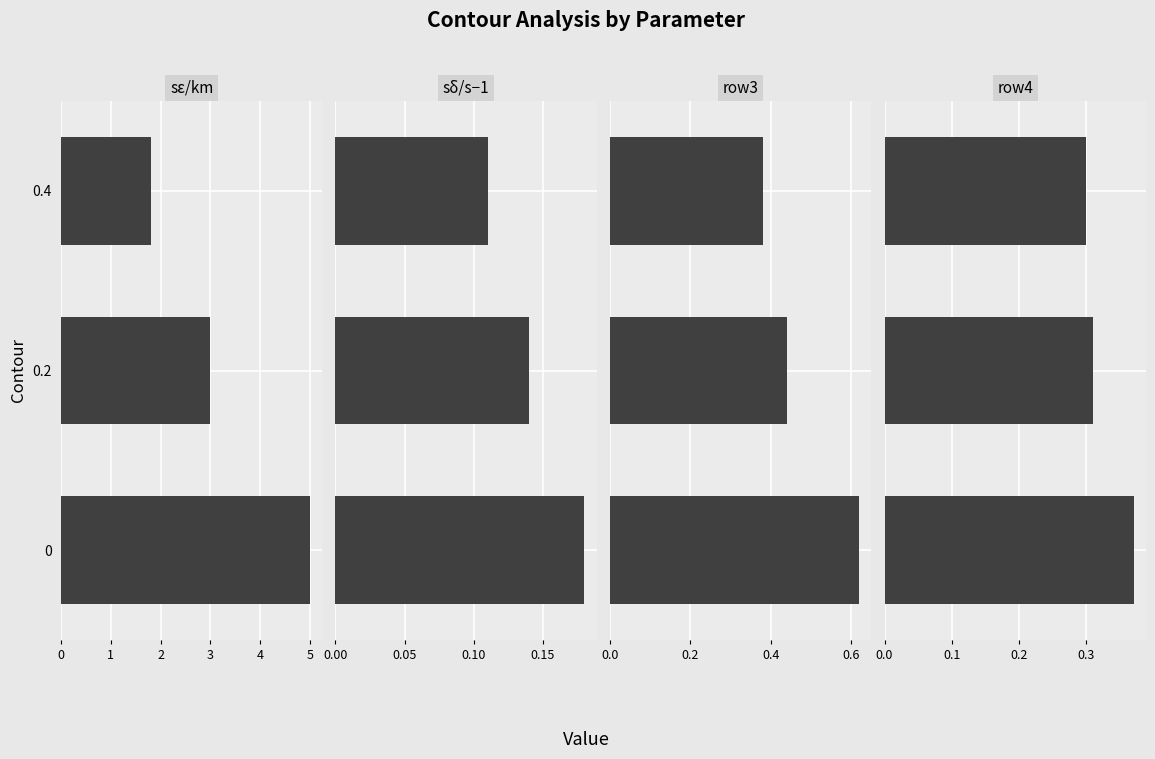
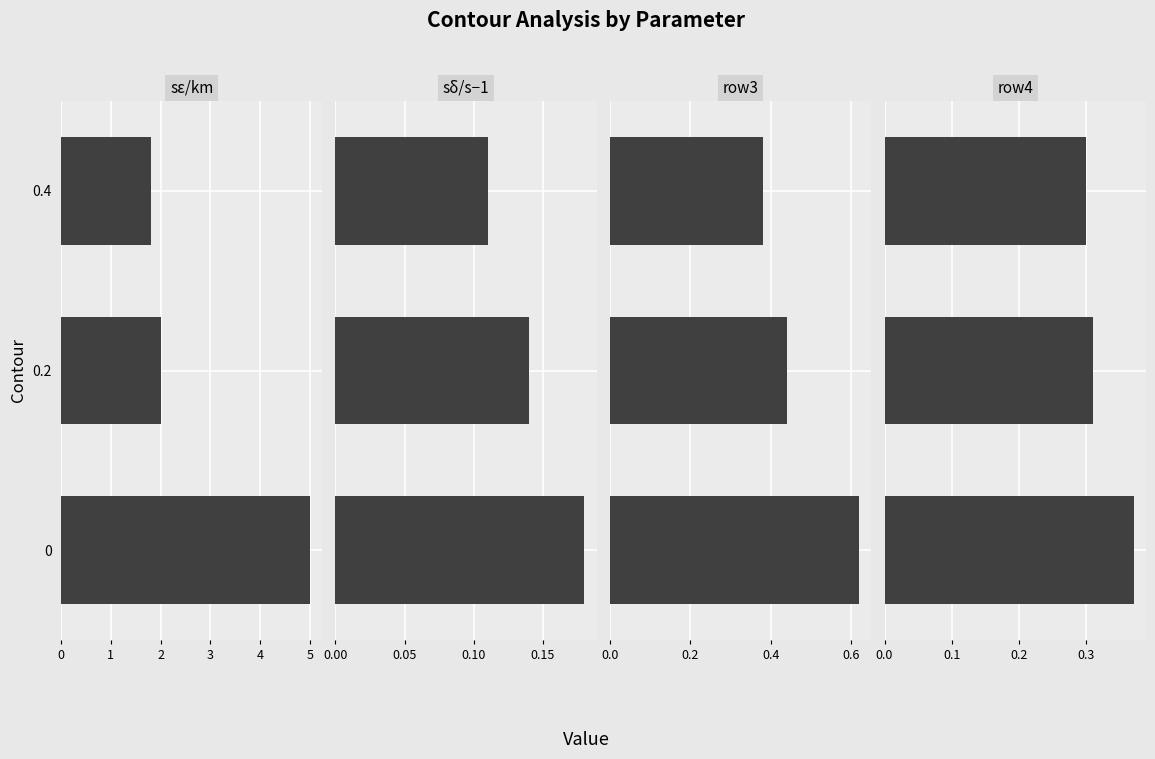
  {
    "sε/km": {
      "0.4": 1.8,
-     "0.2": 3,
+     "0.2": 2,
      "0": 5
    }
  }
